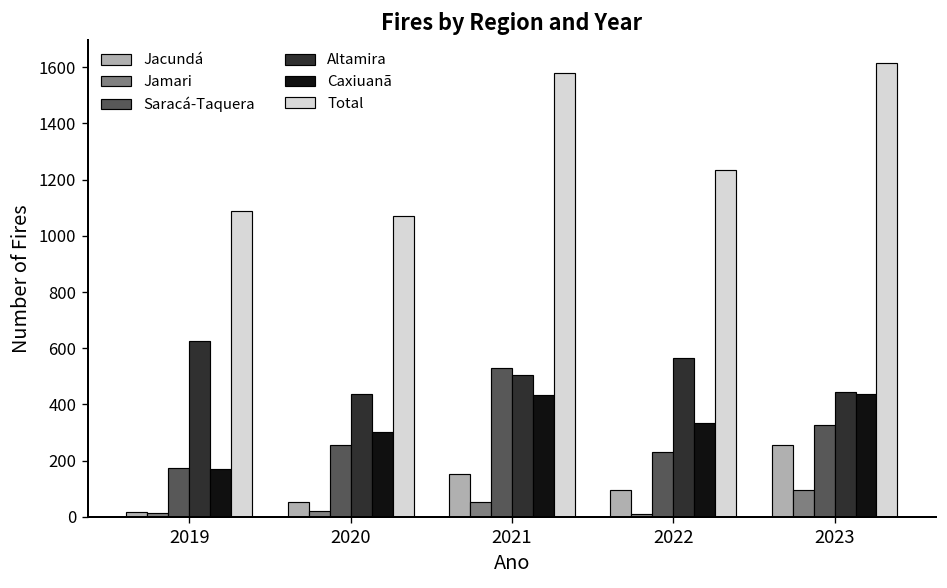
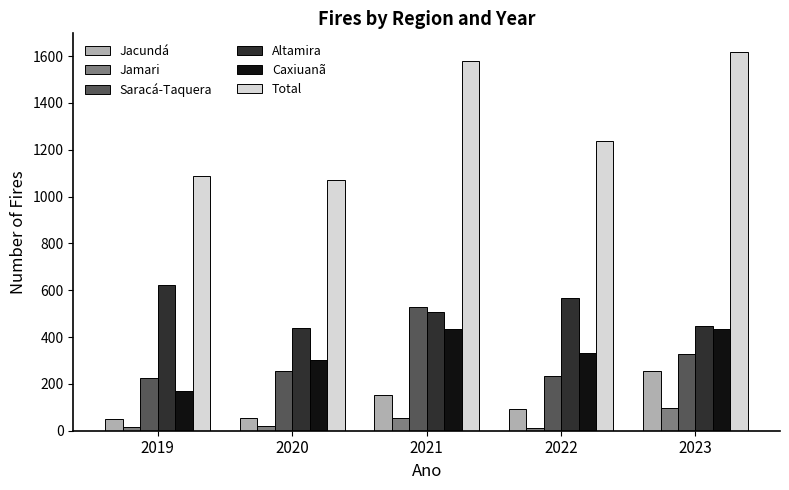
  {
    "Jacundá": {
-     "2019": 20,
+     "2019": 50,
      "2020": 50,
      "2021": 150,
      "2022": 90,
      "2023": 260
    },
    "Jamari": {
      "2019": 20,
      "2020": 20,
      "2021": 50,
      "2022": 10,
      "2023": 100
    },
    "Saracá-Taquera": {
-     "2019": 170,
+     "2019": 230,
      "2020": 260,
      "2021": 530,
      "2022": 230,
      "2023": 330
    },
    "Total": {
      "2019": 1090,
      "2020": 1070,
      "2021": 1580,
      "2022": 1240,
      "2023": 1620
    }
  }
